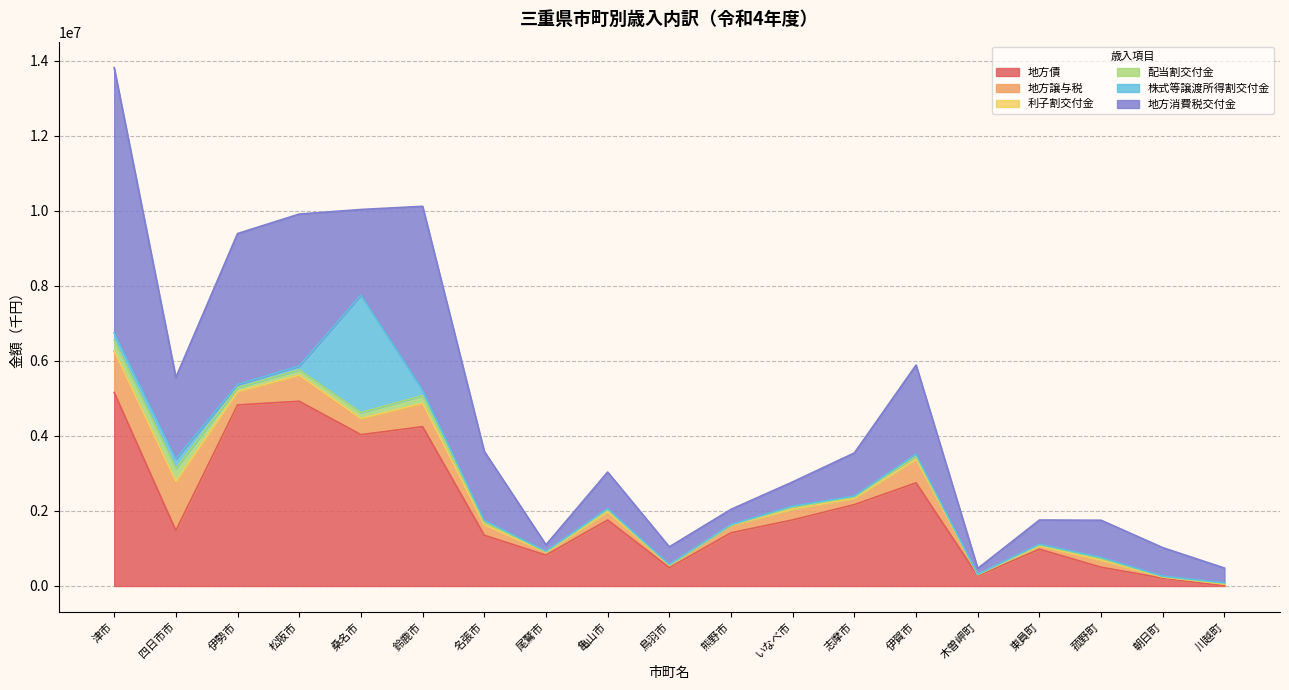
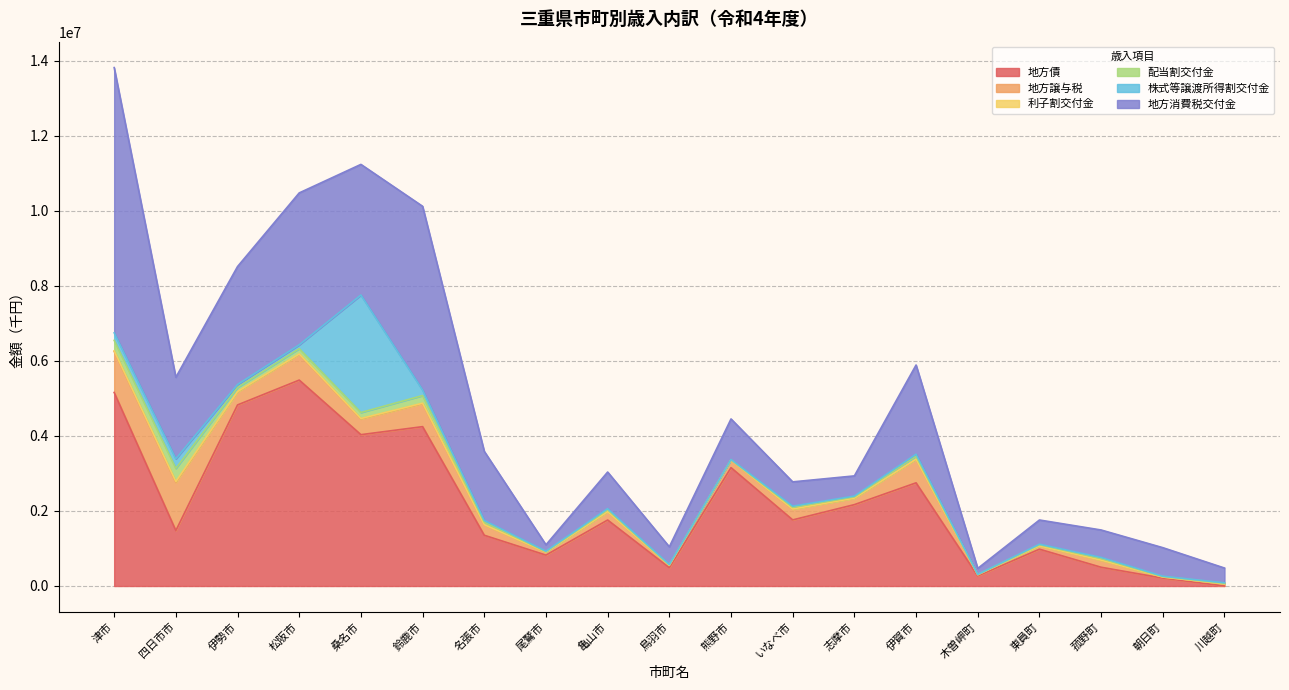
  {
    "地方債": {
      "津市": 5200000,
      "四日市市": 1500000,
      "伊勢市": 4800000,
-     "松阪市": 4900000,
+     "松阪市": 5500000,
      "桑名市": 4000000,
      "鈴鹿市": 4200000,
      "名張市": 1400000,
      "尾鷲市": 800000,
      "亀山市": 1800000,
-     "熊野市": 1400000,
+     "熊野市": 3200000,
      "いなべ市": 1800000,
      "志摩市": 2200000,
      "伊賀市": 2800000,
      "東員町": 1000000,
      "菰野町": 500000
    },
    "配当割交付金": {
      "津市": 300000,
      "四日市市": 400000,
      "伊勢市": 100000,
      "松阪市": 100000,
      "桑名市": 200000,
      "鈴鹿市": 200000
    },
    "株式等譲渡所得割交付金": {
      "津市": 200000,
      "四日市市": 300000,
      "伊勢市": 100000,
      "松阪市": 100000,
      "桑名市": 3100000,
      "鈴鹿市": 100000
    },
    "地方消費税交付金": {
      "津市": 7100000,
      "四日市市": 2200000,
-     "伊勢市": 4000000,
+     "伊勢市": 3100000,
      "松阪市": 4100000,
-     "桑名市": 2300000,
+     "桑名市": 3500000,
      "鈴鹿市": 4900000,
      "名張市": 1800000,
      "尾鷲市": 200000,
      "亀山市": 1000000,
      "鳥羽市": 500000,
-     "熊野市": 400000,
+     "熊野市": 1100000,
      "いなべ市": 600000,
-     "志摩市": 1200000,
+     "志摩市": 500000,
      "伊賀市": 2400000,
      "木曽岬町": 200000,
      "東員町": 600000,
-     "菰野町": 1000000,
+     "菰野町": 700000,
      "朝日町": 800000,
      "川越町": 400000
    }
  }
